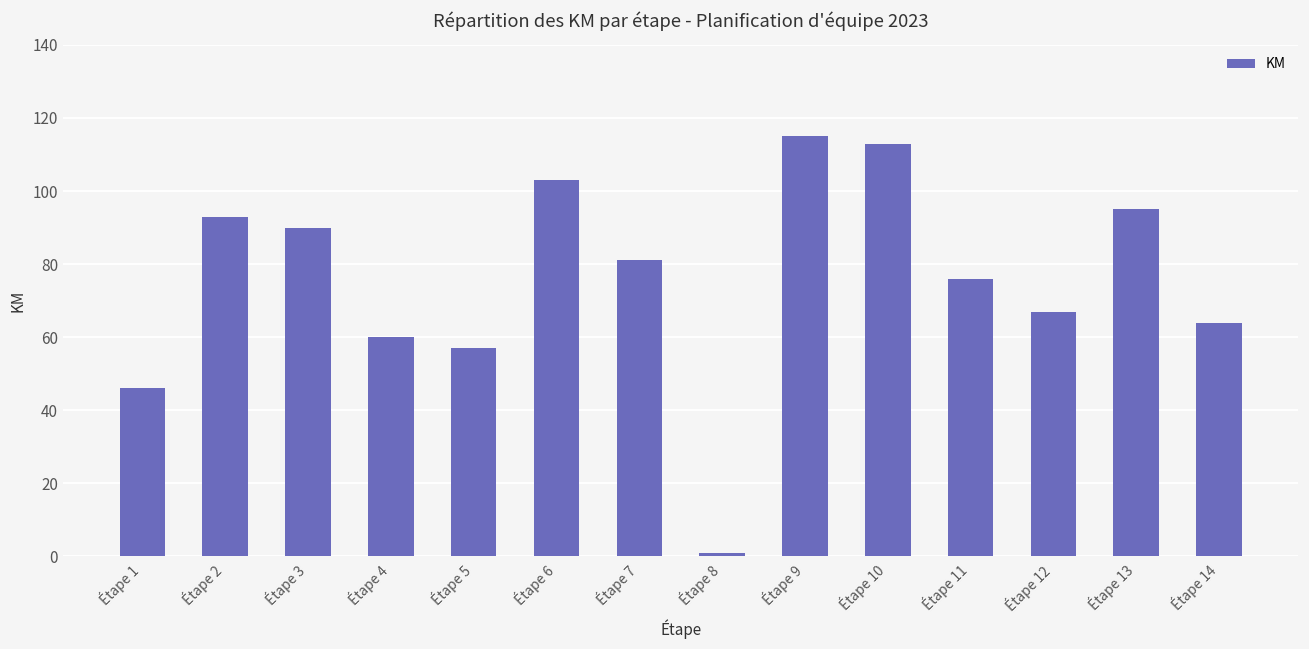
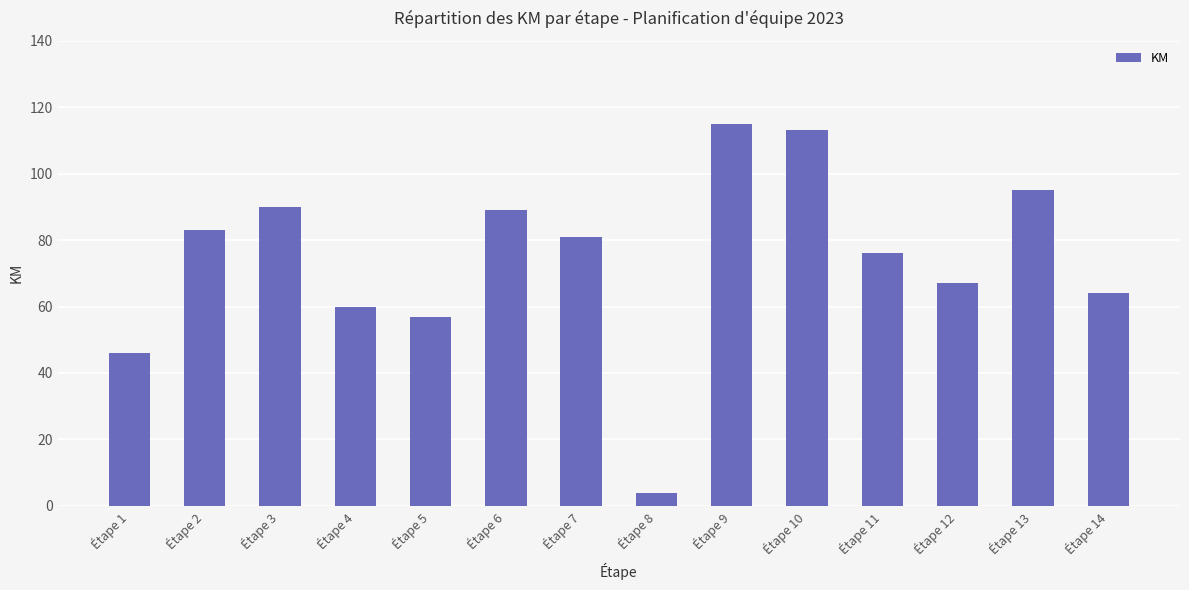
  {
    "Étape 1": 46,
-   "Étape 2": 93,
+   "Étape 2": 83,
    "Étape 3": 90,
    "Étape 4": 60,
    "Étape 5": 57,
-   "Étape 6": 103,
+   "Étape 6": 89,
    "Étape 7": 81,
-   "Étape 8": 1,
+   "Étape 8": 4,
    "Étape 9": 115,
    "Étape 10": 113,
    "Étape 11": 76,
    "Étape 12": 67,
    "Étape 13": 95,
    "Étape 14": 64
  }
